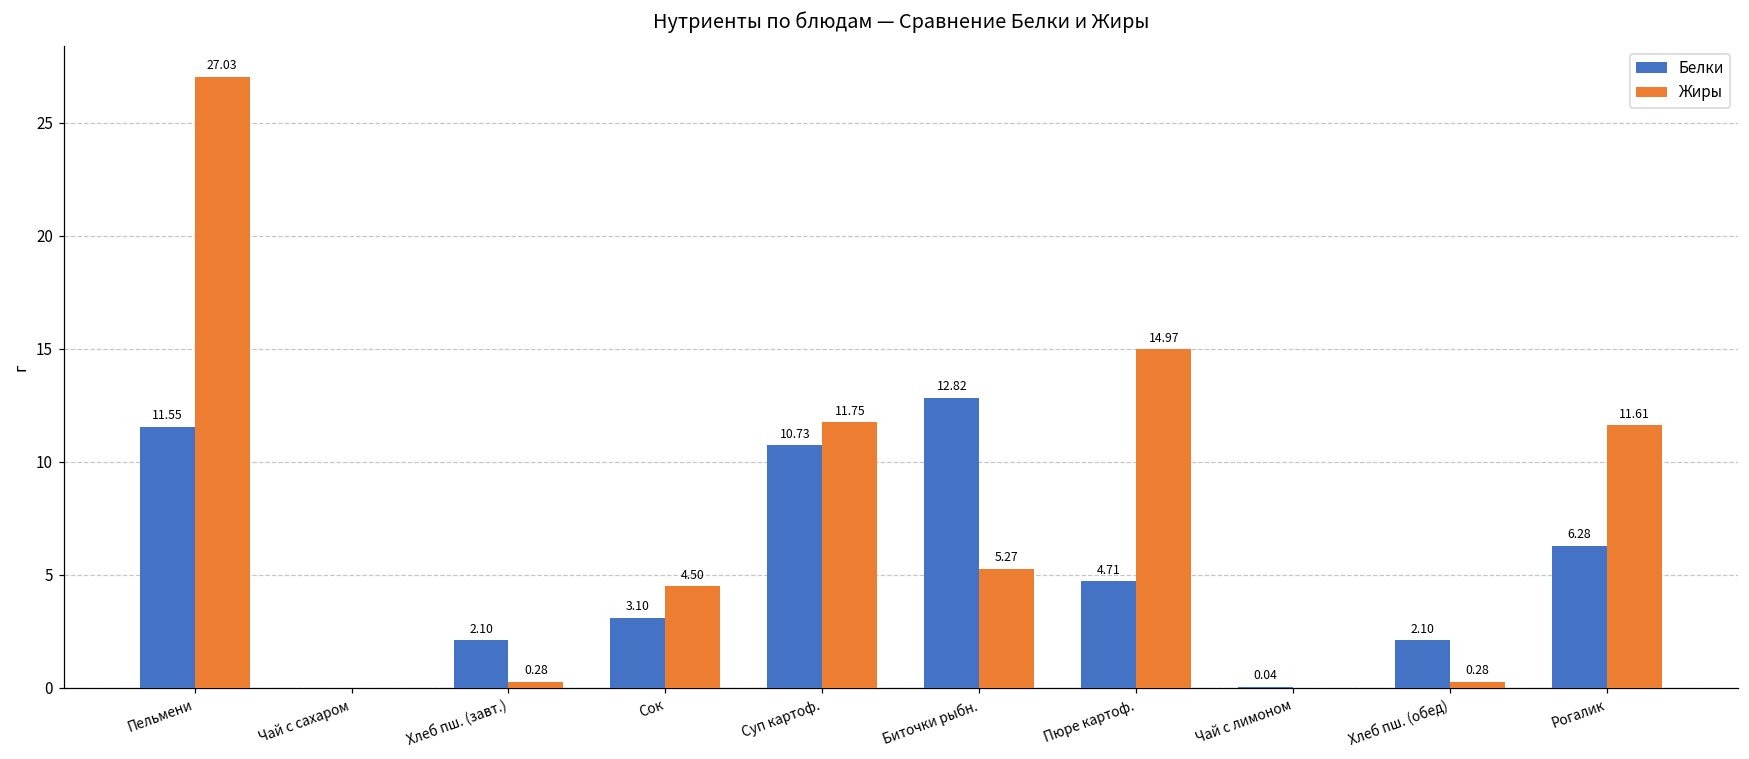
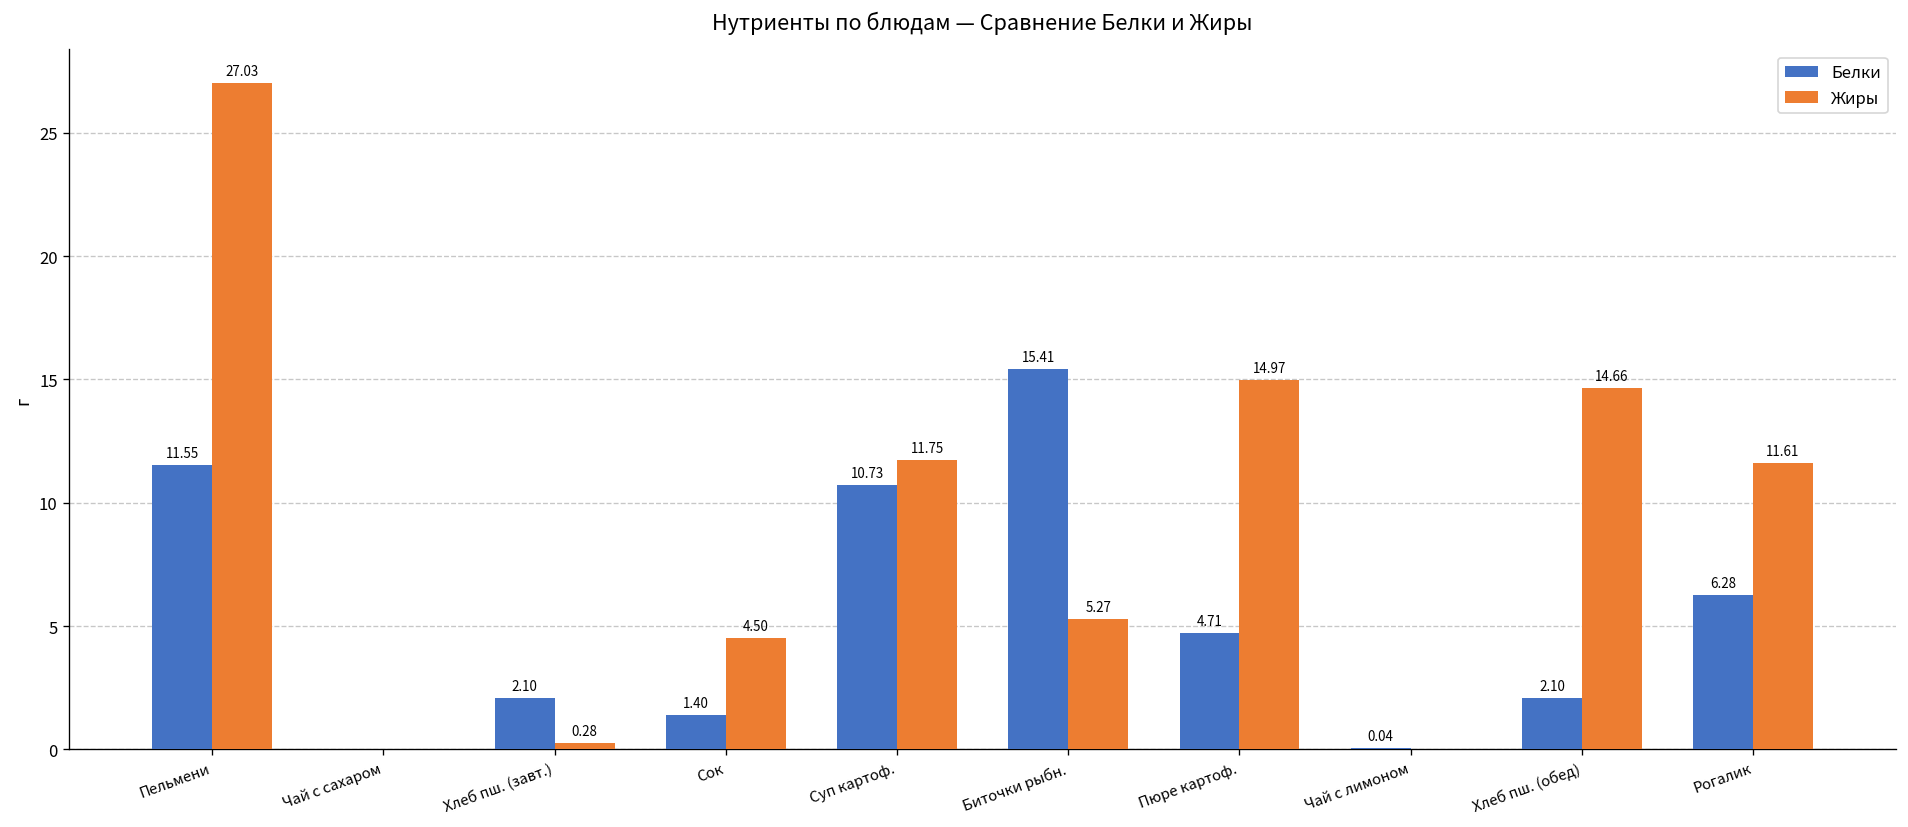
  {
    "Белки": {
      "Пельмени": 11.55,
      "Хлеб пш. (завт.)": 2.10,
-     "Сок": 3.10,
+     "Сок": 1.40,
      "Суп картоф.": 10.73,
-     "Биточки рыбн.": 12.82,
+     "Биточки рыбн.": 15.41,
      "Пюре картоф.": 4.71,
      "Чай с лимоном": 0.04,
      "Хлеб пш. (обед)": 2.10,
      "Рогалик": 6.28
    },
    "Жиры": {
      "Пельмени": 27.03,
      "Хлеб пш. (завт.)": 0.28,
      "Сок": 4.50,
      "Суп картоф.": 11.75,
      "Биточки рыбн.": 5.27,
      "Пюре картоф.": 14.97,
-     "Хлеб пш. (обед)": 0.28,
+     "Хлеб пш. (обед)": 14.66,
      "Рогалик": 11.61
    }
  }
